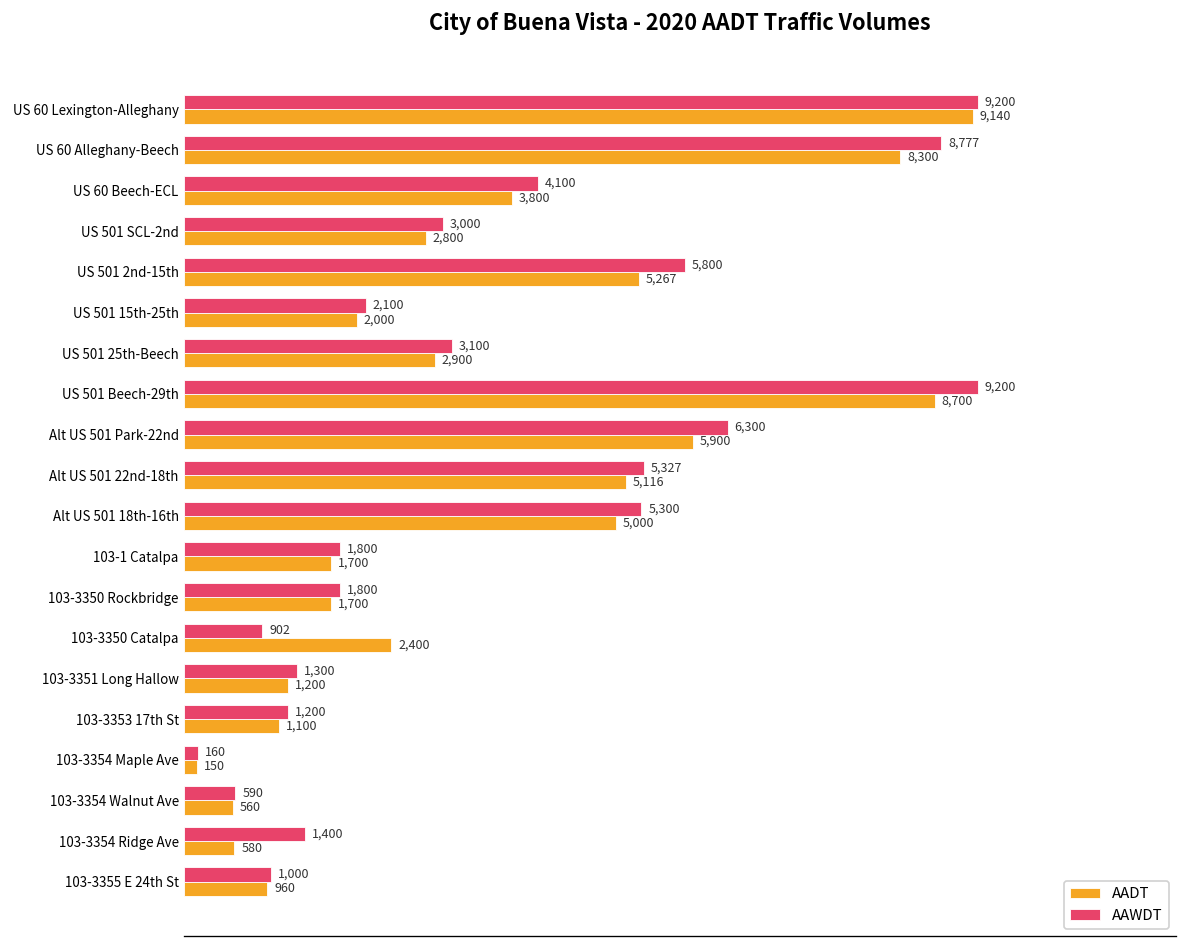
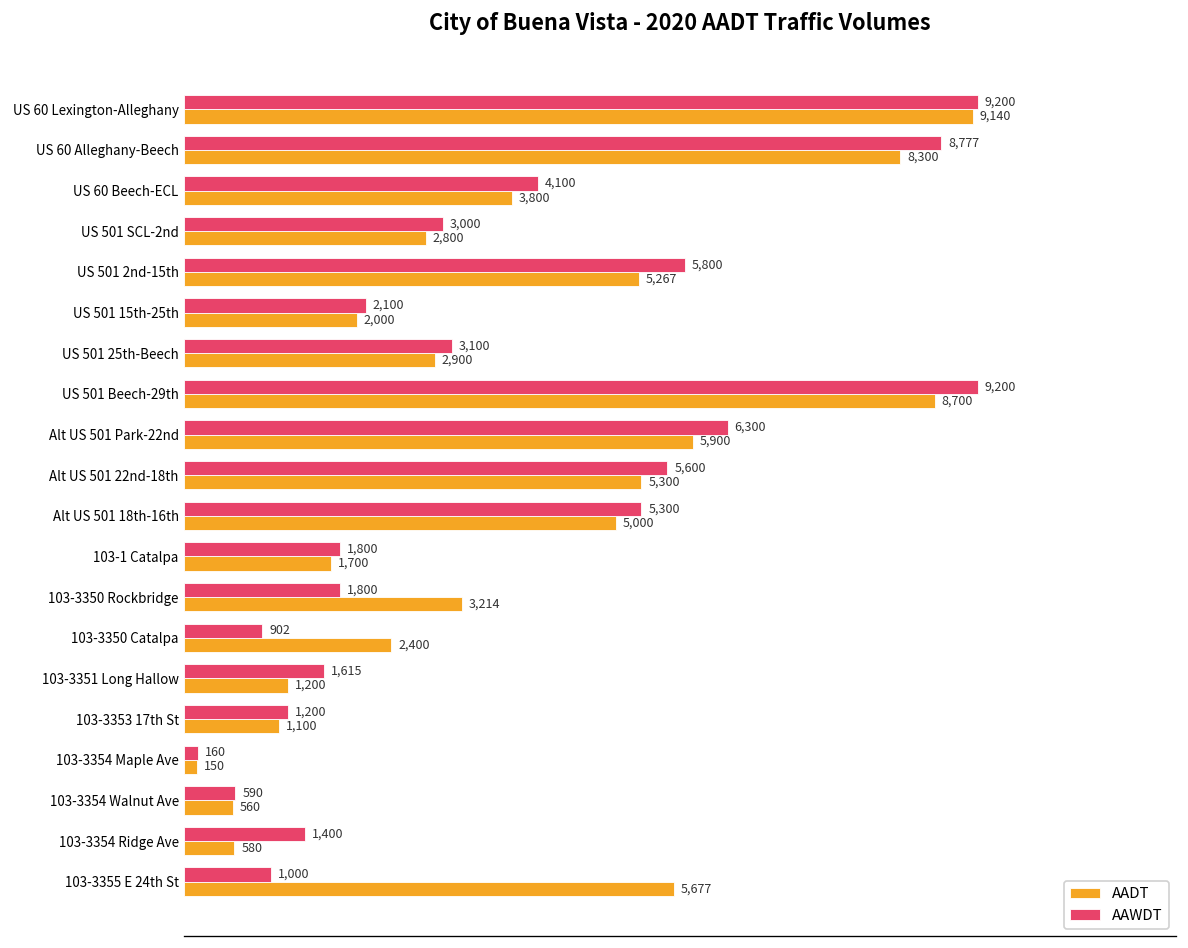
  {
    "AADT": {
      "US 60 Lexington-Alleghany": "9,140",
      "US 60 Alleghany-Beech": "8,300",
      "US 60 Beech-ECL": "3,800",
      "US 501 SCL-2nd": "2,800",
      "US 501 2nd-15th": "5,267",
      "US 501 15th-25th": "2,000",
      "US 501 25th-Beech": "2,900",
      "US 501 Beech-29th": "8,700",
      "Alt US 501 Park-22nd": "5,900",
-     "Alt US 501 22nd-18th": "5,116",
+     "Alt US 501 22nd-18th": "5,300",
      "Alt US 501 18th-16th": "5,000",
      "103-1 Catalpa": "1,700",
-     "103-3350 Rockbridge": "1,700",
+     "103-3350 Rockbridge": "3,214",
      "103-3350 Catalpa": "2,400",
      "103-3351 Long Hallow": "1,200",
      "103-3353 17th St": "1,100",
      "103-3354 Maple Ave": "150",
      "103-3354 Walnut Ave": "560",
      "103-3354 Ridge Ave": "580",
-     "103-3355 E 24th St": "960"
+     "103-3355 E 24th St": "5,677"
    },
    "AAWDT": {
      "US 60 Lexington-Alleghany": "9,200",
      "US 60 Alleghany-Beech": "8,777",
      "US 60 Beech-ECL": "4,100",
      "US 501 SCL-2nd": "3,000",
      "US 501 2nd-15th": "5,800",
      "US 501 15th-25th": "2,100",
      "US 501 25th-Beech": "3,100",
      "US 501 Beech-29th": "9,200",
      "Alt US 501 Park-22nd": "6,300",
-     "Alt US 501 22nd-18th": "5,327",
+     "Alt US 501 22nd-18th": "5,600",
      "Alt US 501 18th-16th": "5,300",
      "103-1 Catalpa": "1,800",
      "103-3350 Rockbridge": "1,800",
      "103-3350 Catalpa": "902",
-     "103-3351 Long Hallow": "1,300",
+     "103-3351 Long Hallow": "1,615",
      "103-3353 17th St": "1,200",
      "103-3354 Maple Ave": "160",
      "103-3354 Walnut Ave": "590",
      "103-3354 Ridge Ave": "1,400",
      "103-3355 E 24th St": "1,000"
    }
  }
